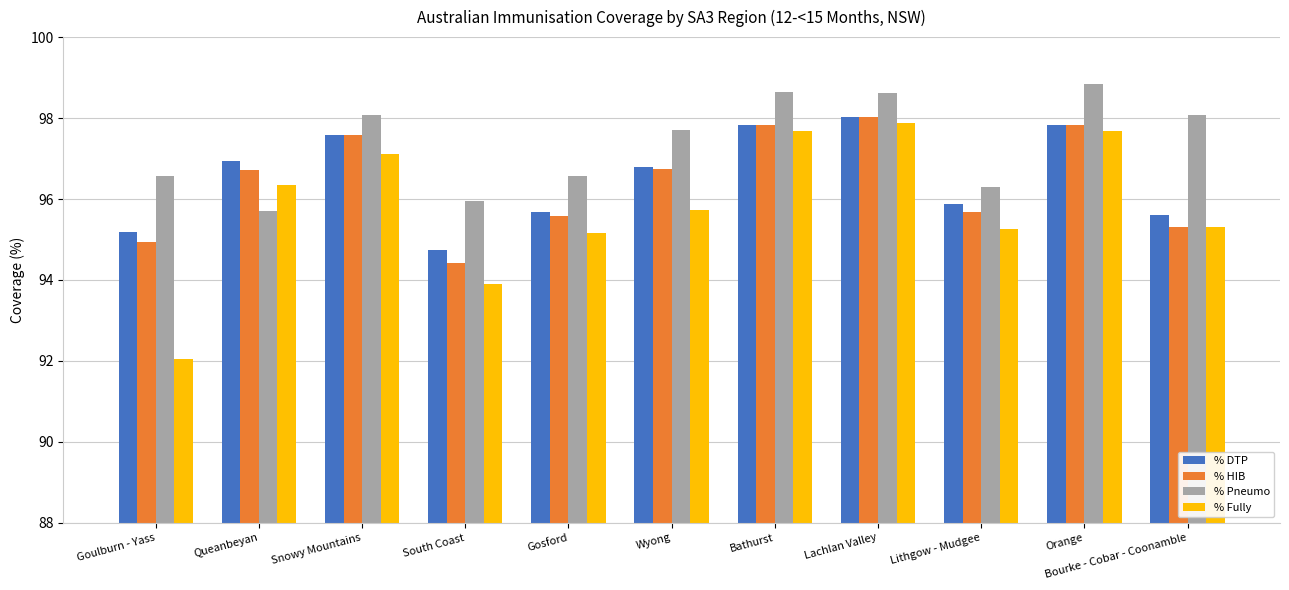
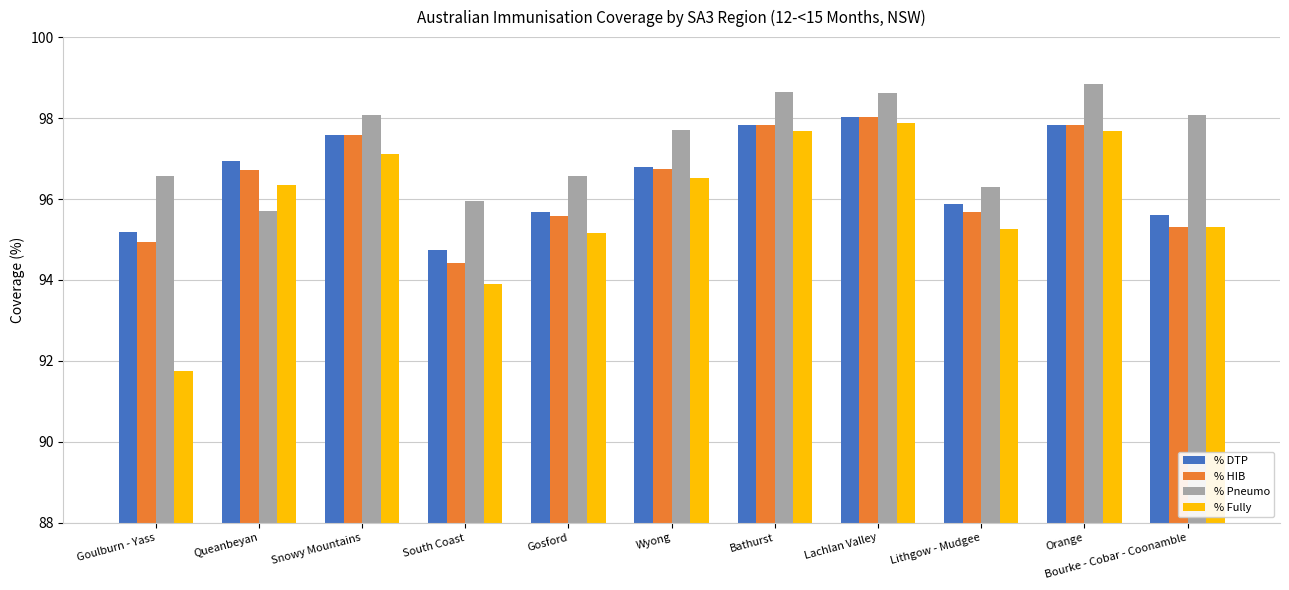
  {
    "% DTP": {
      "Goulburn - Yass": 95.2,
      "Queanbeyan": 97.0,
      "Snowy Mountains": 97.6,
      "South Coast": 94.8,
      "Gosford": 95.7,
      "Wyong": 96.8,
      "Bathurst": 97.8,
      "Lachlan Valley": 98.0,
      "Lithgow - Mudgee": 95.9,
      "Orange": 97.8,
      "Bourke - Cobar - Coonamble": 95.6
    },
    "% HIB": {
      "Goulburn - Yass": 95.0,
      "Queanbeyan": 96.7,
      "Snowy Mountains": 97.6,
      "South Coast": 94.4,
      "Gosford": 95.6,
      "Wyong": 96.7,
      "Bathurst": 97.8,
      "Lachlan Valley": 98.0,
      "Lithgow - Mudgee": 95.7,
      "Orange": 97.8,
      "Bourke - Cobar - Coonamble": 95.3
    },
    "% Pneumo": {
      "Goulburn - Yass": 96.6,
      "Queanbeyan": 95.7,
      "Snowy Mountains": 98.1,
      "South Coast": 95.9,
      "Gosford": 96.6,
      "Wyong": 97.7,
      "Bathurst": 98.6,
      "Lachlan Valley": 98.6,
      "Lithgow - Mudgee": 96.3,
      "Orange": 98.8,
      "Bourke - Cobar - Coonamble": 98.1
    },
    "% Fully": {
-     "Goulburn - Yass": 92.1,
+     "Goulburn - Yass": 91.8,
      "Queanbeyan": 96.3,
      "Snowy Mountains": 97.1,
      "South Coast": 93.9,
      "Gosford": 95.2,
-     "Wyong": 95.7,
+     "Wyong": 96.5,
      "Bathurst": 97.7,
      "Lachlan Valley": 97.9,
      "Lithgow - Mudgee": 95.3,
      "Orange": 97.7,
      "Bourke - Cobar - Coonamble": 95.3
    }
  }
